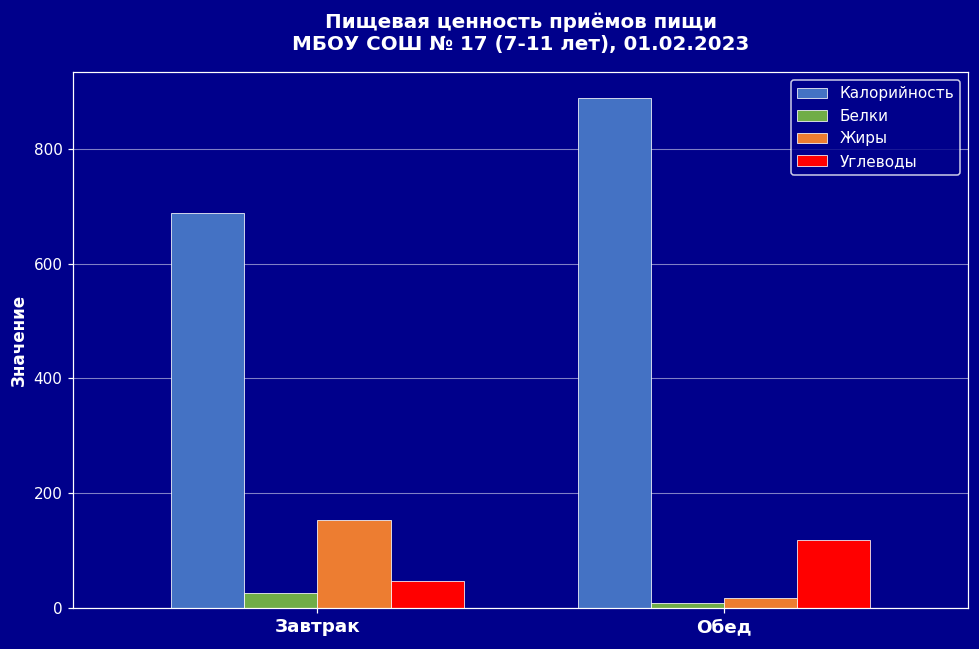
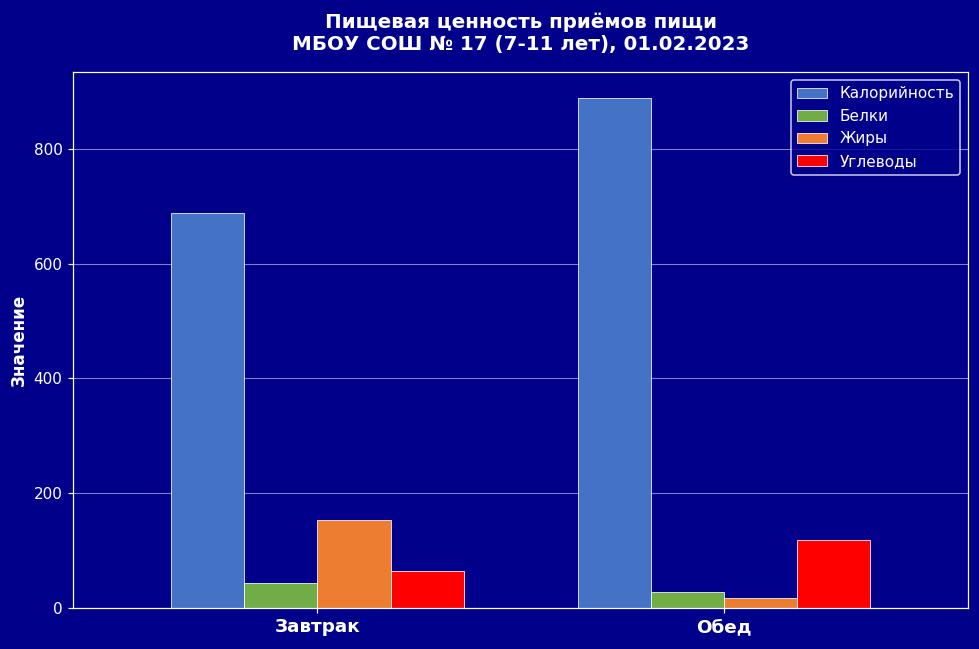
  {
    "Калорийность": {
      "Завтрак": 690,
      "Обед": 890
    },
    "Белки": {
-     "Завтрак": 30,
-     "Обед": 10
+     "Завтрак": 40,
+     "Обед": 30
    },
    "Жиры": {
      "Завтрак": 150,
      "Обед": 20
    },
    "Углеводы": {
-     "Завтрак": 50,
+     "Завтрак": 60,
      "Обед": 120
    }
  }
